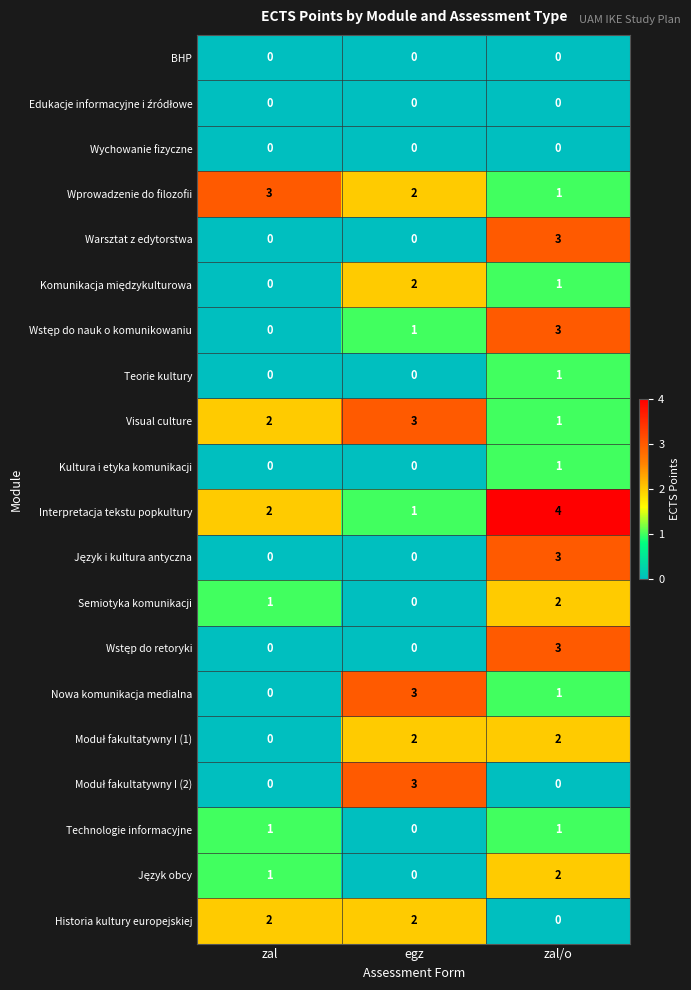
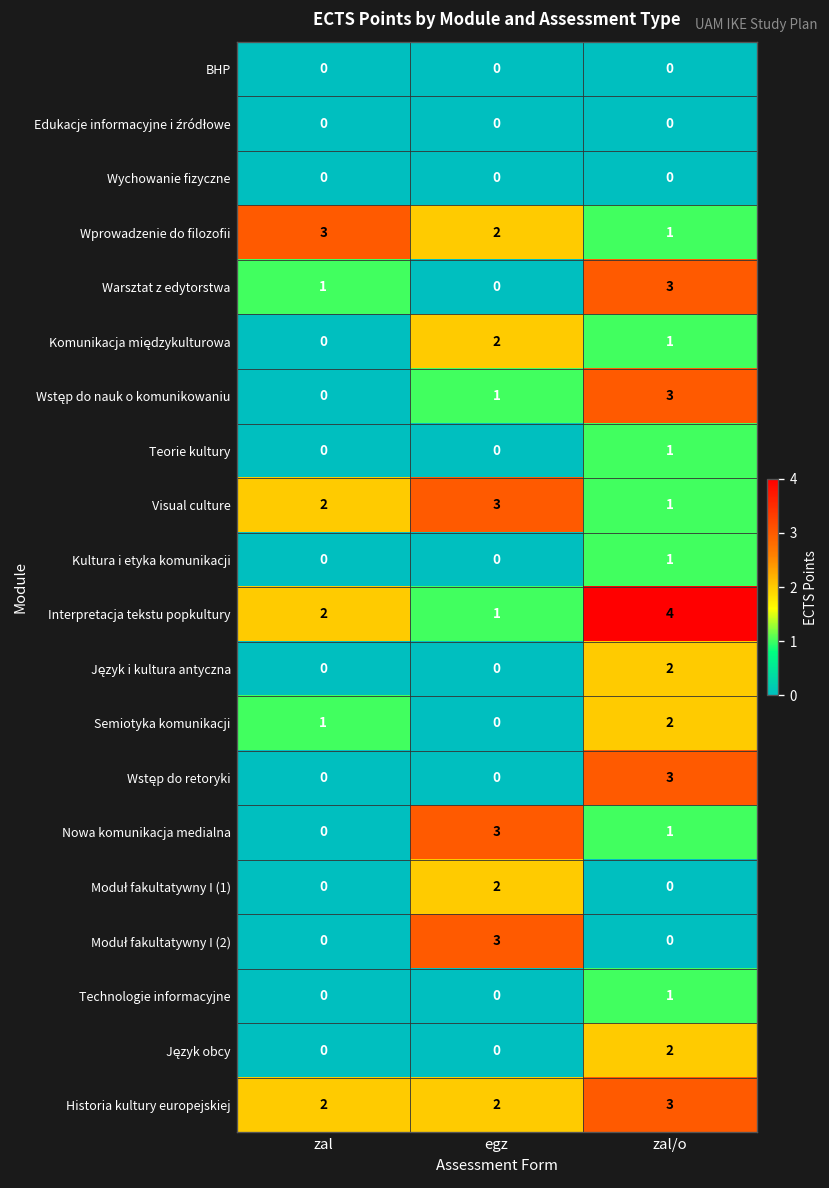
  {
    "BHP": {
      "zal": 0,
      "egz": 0,
      "zal/o": 0
    },
    "Edukacje informacyjne i źródłowe": {
      "zal": 0,
      "egz": 0,
      "zal/o": 0
    },
    "Wychowanie fizyczne": {
      "zal": 0,
      "egz": 0,
      "zal/o": 0
    },
    "Wprowadzenie do filozofii": {
      "zal": 3,
      "egz": 2,
      "zal/o": 1
    },
    "Warsztat z edytorstwa": {
-     "zal": 0,
+     "zal": 1,
      "egz": 0,
      "zal/o": 3
    },
    "Komunikacja międzykulturowa": {
      "zal": 0,
      "egz": 2,
      "zal/o": 1
    },
    "Wstęp do nauk o komunikowaniu": {
      "zal": 0,
      "egz": 1,
      "zal/o": 3
    },
    "Teorie kultury": {
      "zal": 0,
      "egz": 0,
      "zal/o": 1
    },
    "Visual culture": {
      "zal": 2,
      "egz": 3,
      "zal/o": 1
    },
    "Kultura i etyka komunikacji": {
      "zal": 0,
      "egz": 0,
      "zal/o": 1
    },
    "Interpretacja tekstu popkultury": {
      "zal": 2,
      "egz": 1,
      "zal/o": 4
    },
    "Język i kultura antyczna": {
      "zal": 0,
      "egz": 0,
-     "zal/o": 3
+     "zal/o": 2
    },
    "Semiotyka komunikacji": {
      "zal": 1,
      "egz": 0,
      "zal/o": 2
    },
    "Wstęp do retoryki": {
      "zal": 0,
      "egz": 0,
      "zal/o": 3
    },
    "Nowa komunikacja medialna": {
      "zal": 0,
      "egz": 3,
      "zal/o": 1
    },
    "Moduł fakultatywny I (1)": {
      "zal": 0,
      "egz": 2,
-     "zal/o": 2
+     "zal/o": 0
    },
    "Moduł fakultatywny I (2)": {
      "zal": 0,
      "egz": 3,
      "zal/o": 0
    },
    "Technologie informacyjne": {
-     "zal": 1,
+     "zal": 0,
      "egz": 0,
      "zal/o": 1
    },
    "Język obcy": {
-     "zal": 1,
+     "zal": 0,
      "egz": 0,
      "zal/o": 2
    },
    "Historia kultury europejskiej": {
      "zal": 2,
      "egz": 2,
-     "zal/o": 0
+     "zal/o": 3
    }
  }
